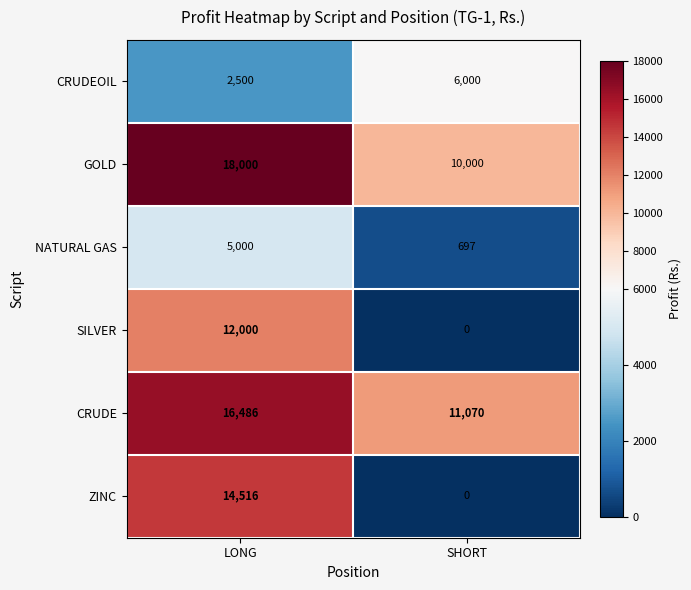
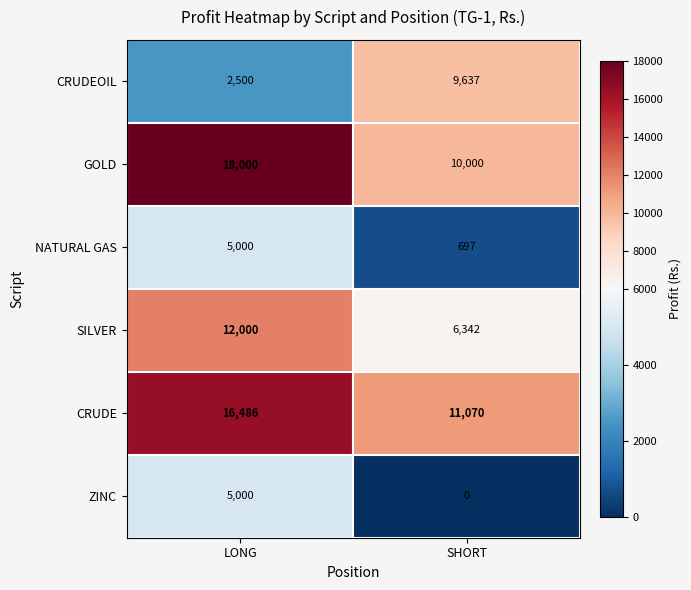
  {
    "CRUDEOIL": {
      "LONG": "2,500",
-     "SHORT": "6,000"
+     "SHORT": "9,637"
    },
    "GOLD": {
      "LONG": "18,000",
      "SHORT": "10,000"
    },
    "NATURAL GAS": {
      "LONG": "5,000",
      "SHORT": "697"
    },
    "SILVER": {
      "LONG": "12,000",
-     "SHORT": "0"
+     "SHORT": "6,342"
    },
    "CRUDE": {
      "LONG": "16,486",
      "SHORT": "11,070"
    },
    "ZINC": {
-     "LONG": "14,516",
+     "LONG": "5,000",
      "SHORT": "0"
    }
  }
